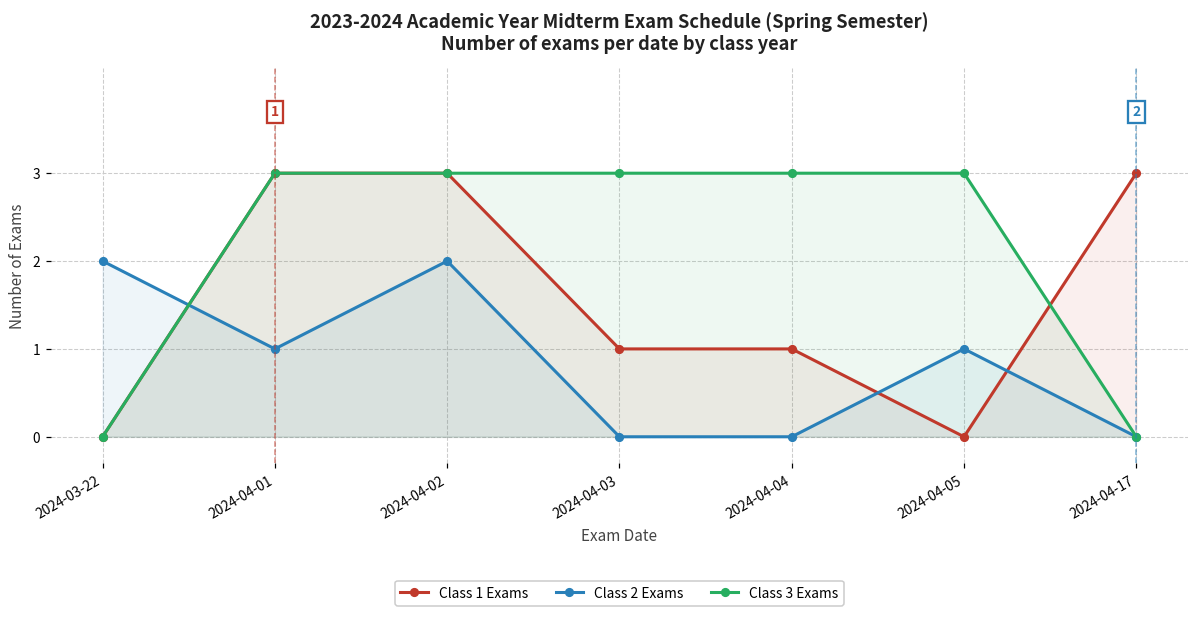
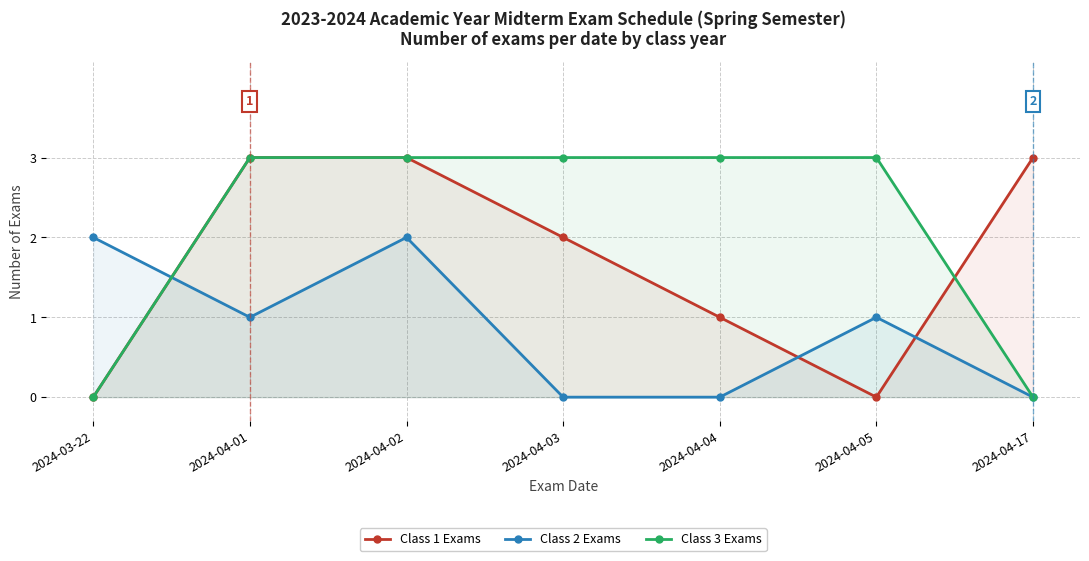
  {
    "Class 1 Exams": {
-     "2024-04-03": 1,
+     "2024-04-03": 2,
      "2024-04-04": 1,
      "2024-04-05": 0,
      "2024-04-17": 3
    },
    "Class 2 Exams": {
      "2024-03-22": 2,
      "2024-04-01": 1,
      "2024-04-02": 2,
      "2024-04-03": 0,
      "2024-04-04": 0,
      "2024-04-05": 1
    },
    "Class 3 Exams": {
      "2024-04-03": 3,
      "2024-04-04": 3,
      "2024-04-05": 3
    }
  }
